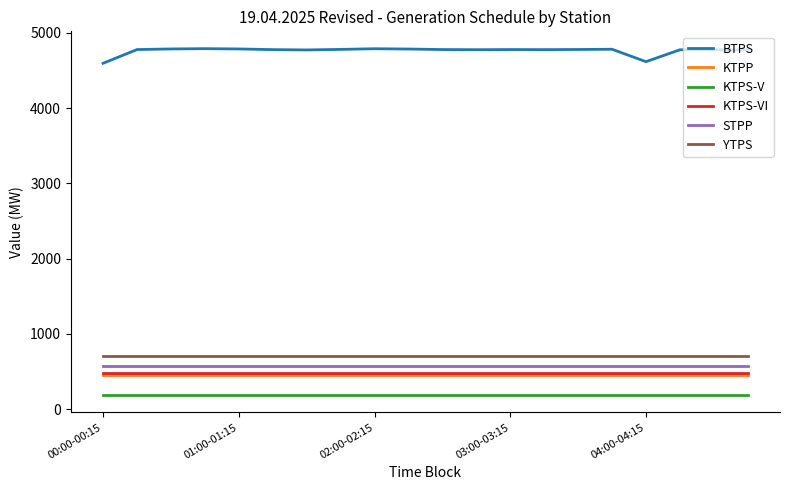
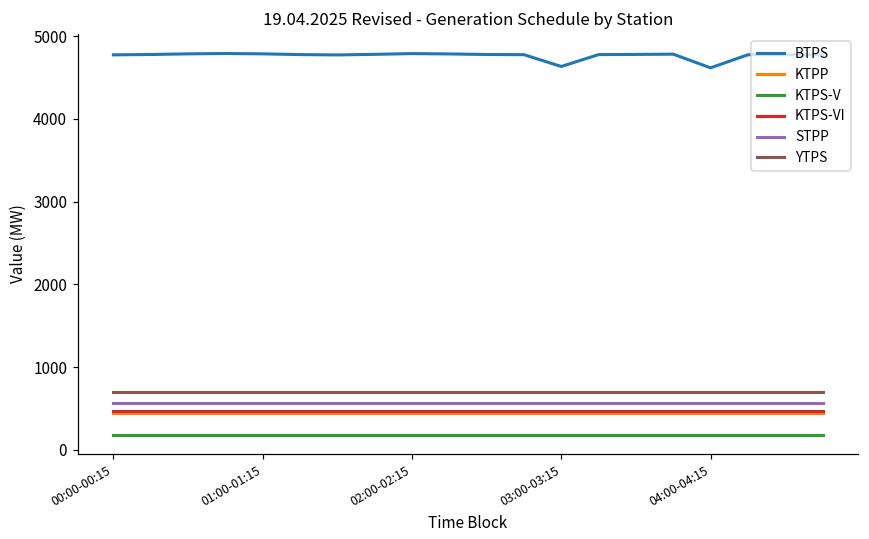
  {
    "BTPS": {
-     "00:00-00:15": 4600,
+     "00:00-00:15": 4800,
      "01:00-01:15": 4800,
      "02:00-02:15": 4800,
-     "03:00-03:15": 4800,
+     "03:00-03:15": 4600,
      "04:00-04:15": 4600
    },
    "KTPS-V": {
      "00:00-00:15": 200,
      "01:00-01:15": 200,
      "02:00-02:15": 200,
      "03:00-03:15": 200,
      "04:00-04:15": 200
    },
    "STPP": {
      "00:00-00:15": 600,
      "01:00-01:15": 600,
      "02:00-02:15": 600,
      "03:00-03:15": 600,
      "04:00-04:15": 600
    },
    "YTPS": {
      "00:00-00:15": 700,
      "01:00-01:15": 700,
      "02:00-02:15": 700,
      "03:00-03:15": 700,
      "04:00-04:15": 700
    }
  }
